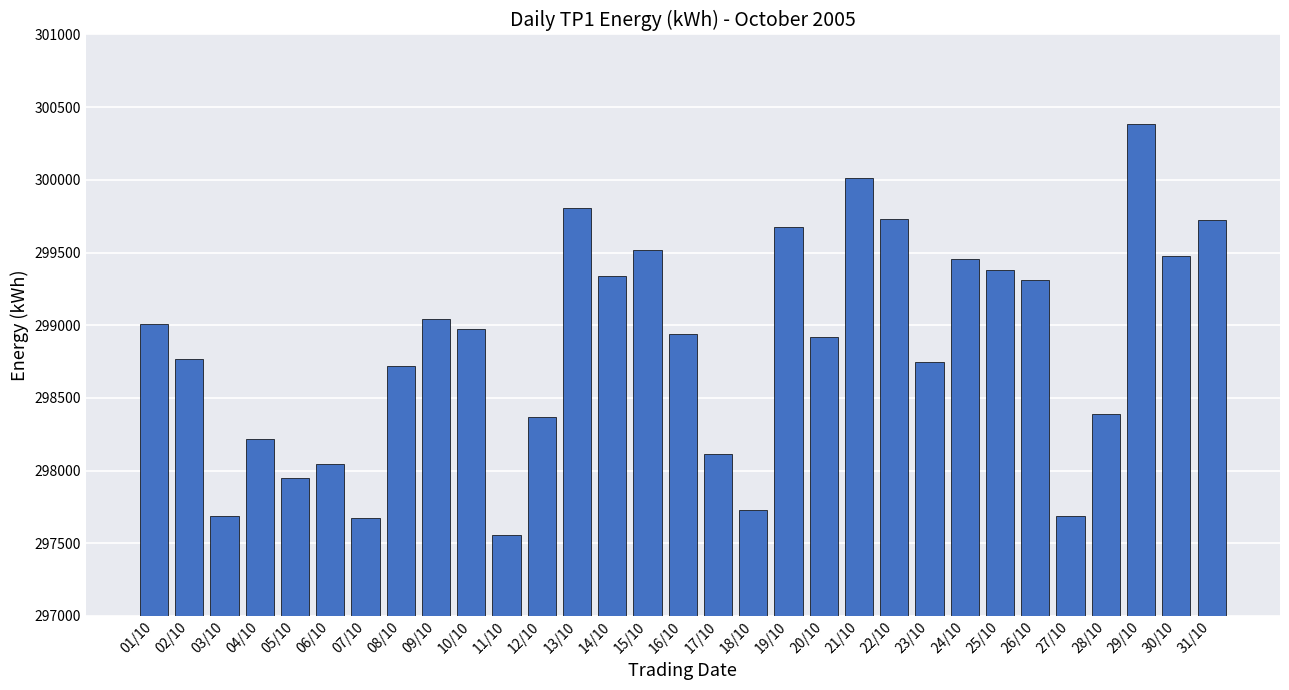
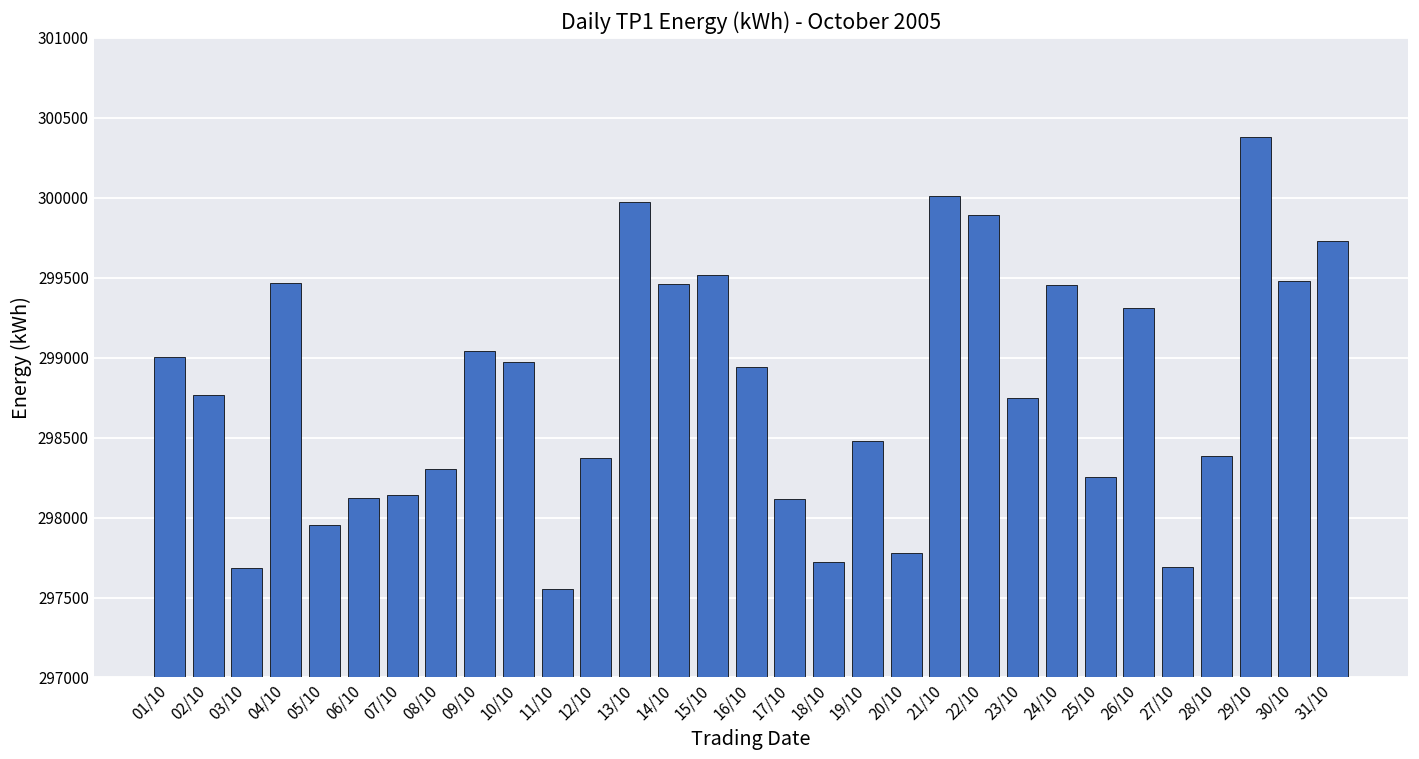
  {
    "01/10": 299010,
    "02/10": 298770,
    "03/10": 297690,
-   "04/10": 298220,
+   "04/10": 299470,
    "05/10": 297950,
-   "06/10": 298050,
-   "07/10": 297680,
-   "08/10": 298720,
+   "06/10": 298130,
+   "07/10": 298140,
+   "08/10": 298310,
    "09/10": 299040,
    "10/10": 298970,
    "11/10": 297560,
    "12/10": 298370,
-   "13/10": 299810,
-   "14/10": 299340,
+   "13/10": 299970,
+   "14/10": 299460,
    "15/10": 299520,
    "16/10": 298940,
    "17/10": 298120,
    "18/10": 297730,
-   "19/10": 299670,
-   "20/10": 298920,
+   "19/10": 298480,
+   "20/10": 297780,
    "21/10": 300010,
-   "22/10": 299730,
+   "22/10": 299890,
    "23/10": 298750,
    "24/10": 299460,
-   "25/10": 299380,
+   "25/10": 298250,
    "26/10": 299310,
    "27/10": 297690,
    "28/10": 298390,
    "29/10": 300380,
    "30/10": 299480,
    "31/10": 299730
  }
